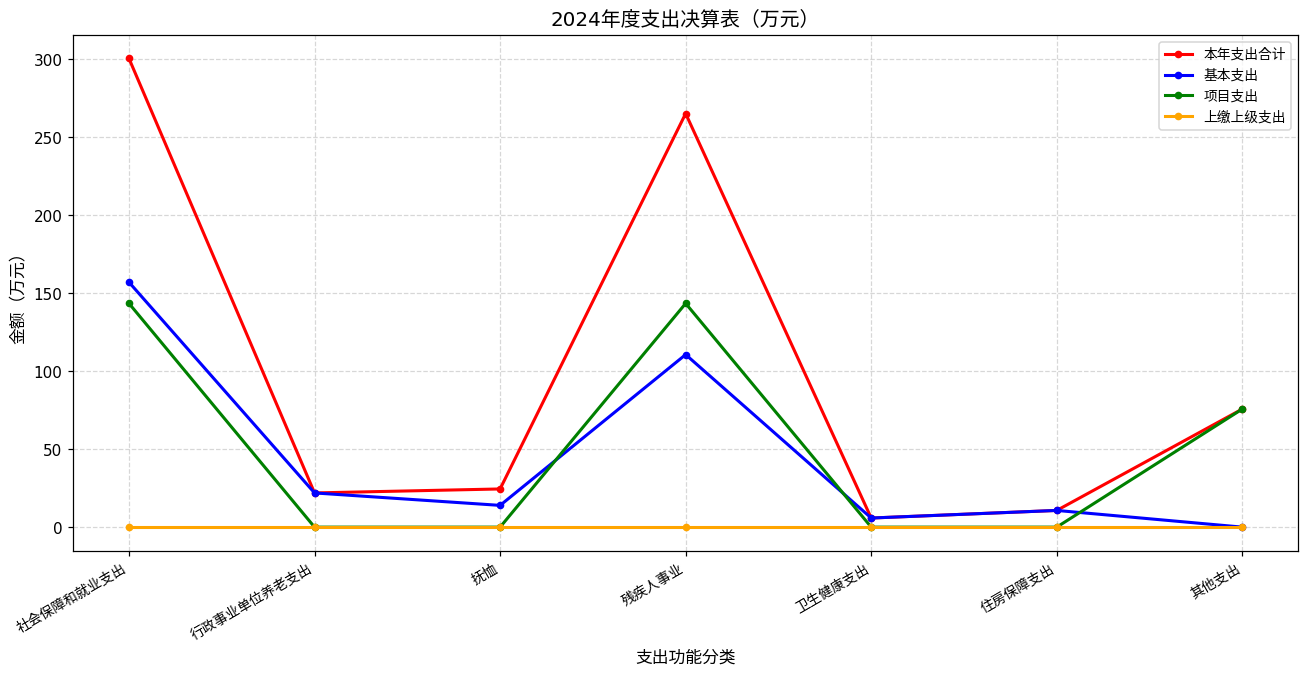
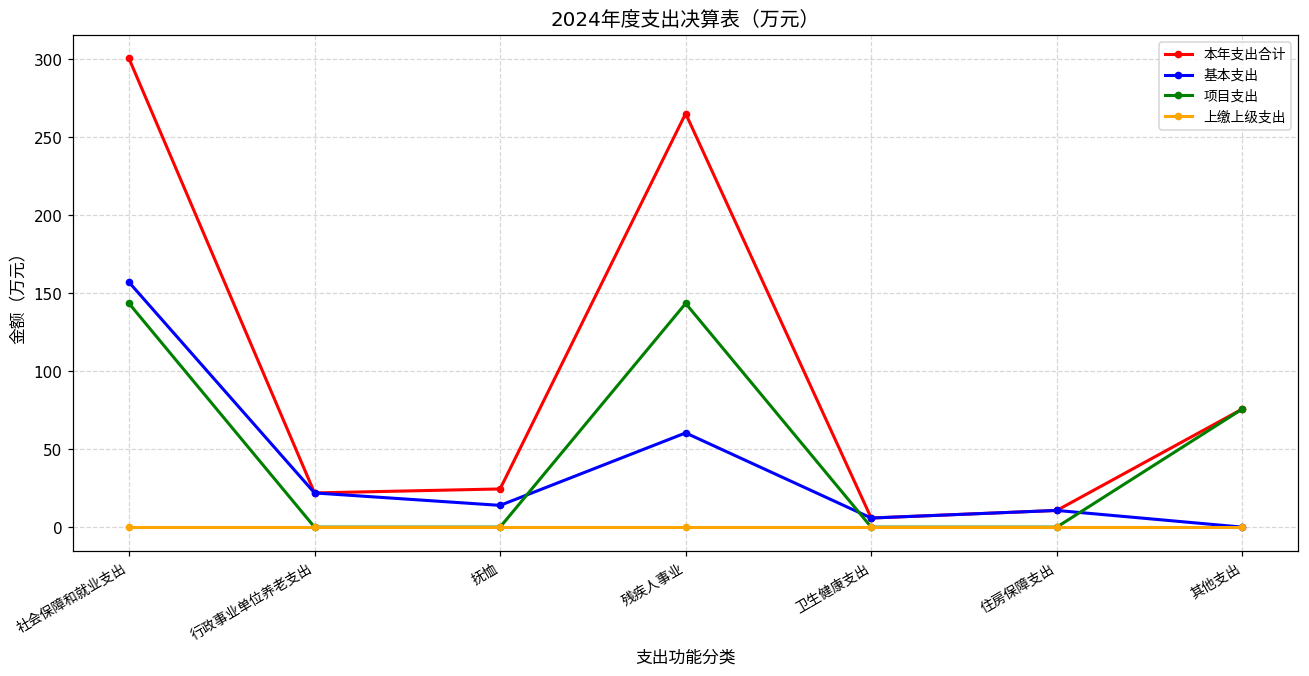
  {
    "本年支出合计": {
      "社会保障和就业支出": 300,
      "抚恤": 24,
      "残疾人事业": 265
    },
    "基本支出": {
      "社会保障和就业支出": 157,
      "抚恤": 14,
-     "残疾人事业": 111
+     "残疾人事业": 60
    },
    "项目支出": {
      "社会保障和就业支出": 143,
      "残疾人事业": 143
    },
    "上缴上级支出": {
      "社会保障和就业支出": 0,
      "残疾人事业": 0
    }
  }
